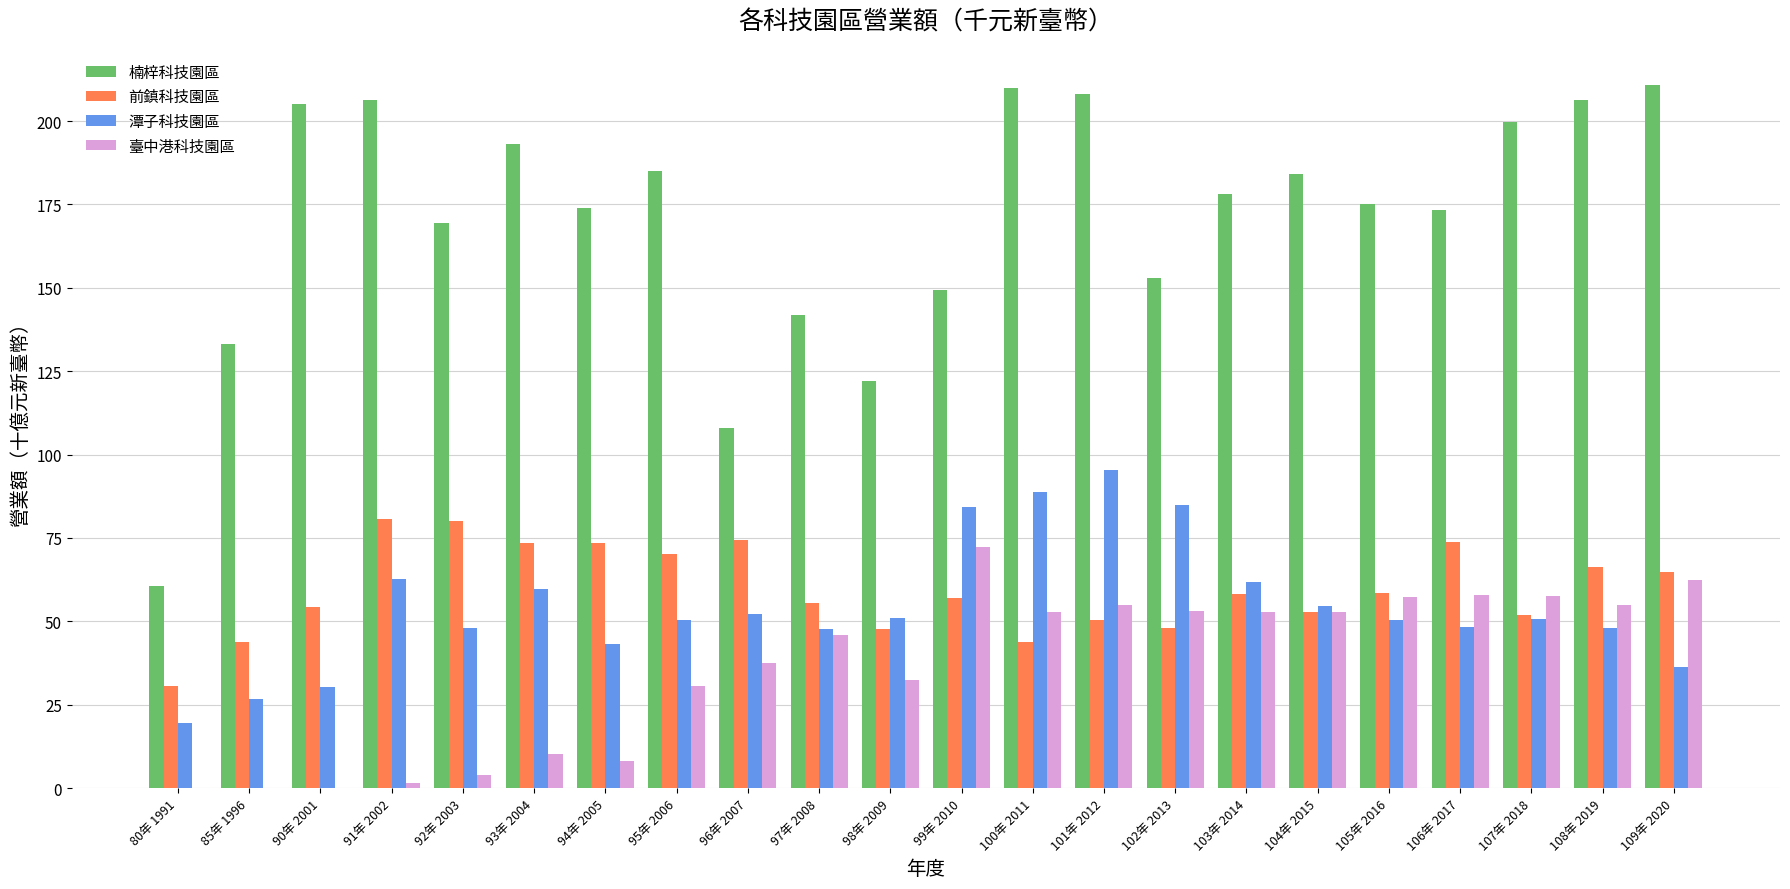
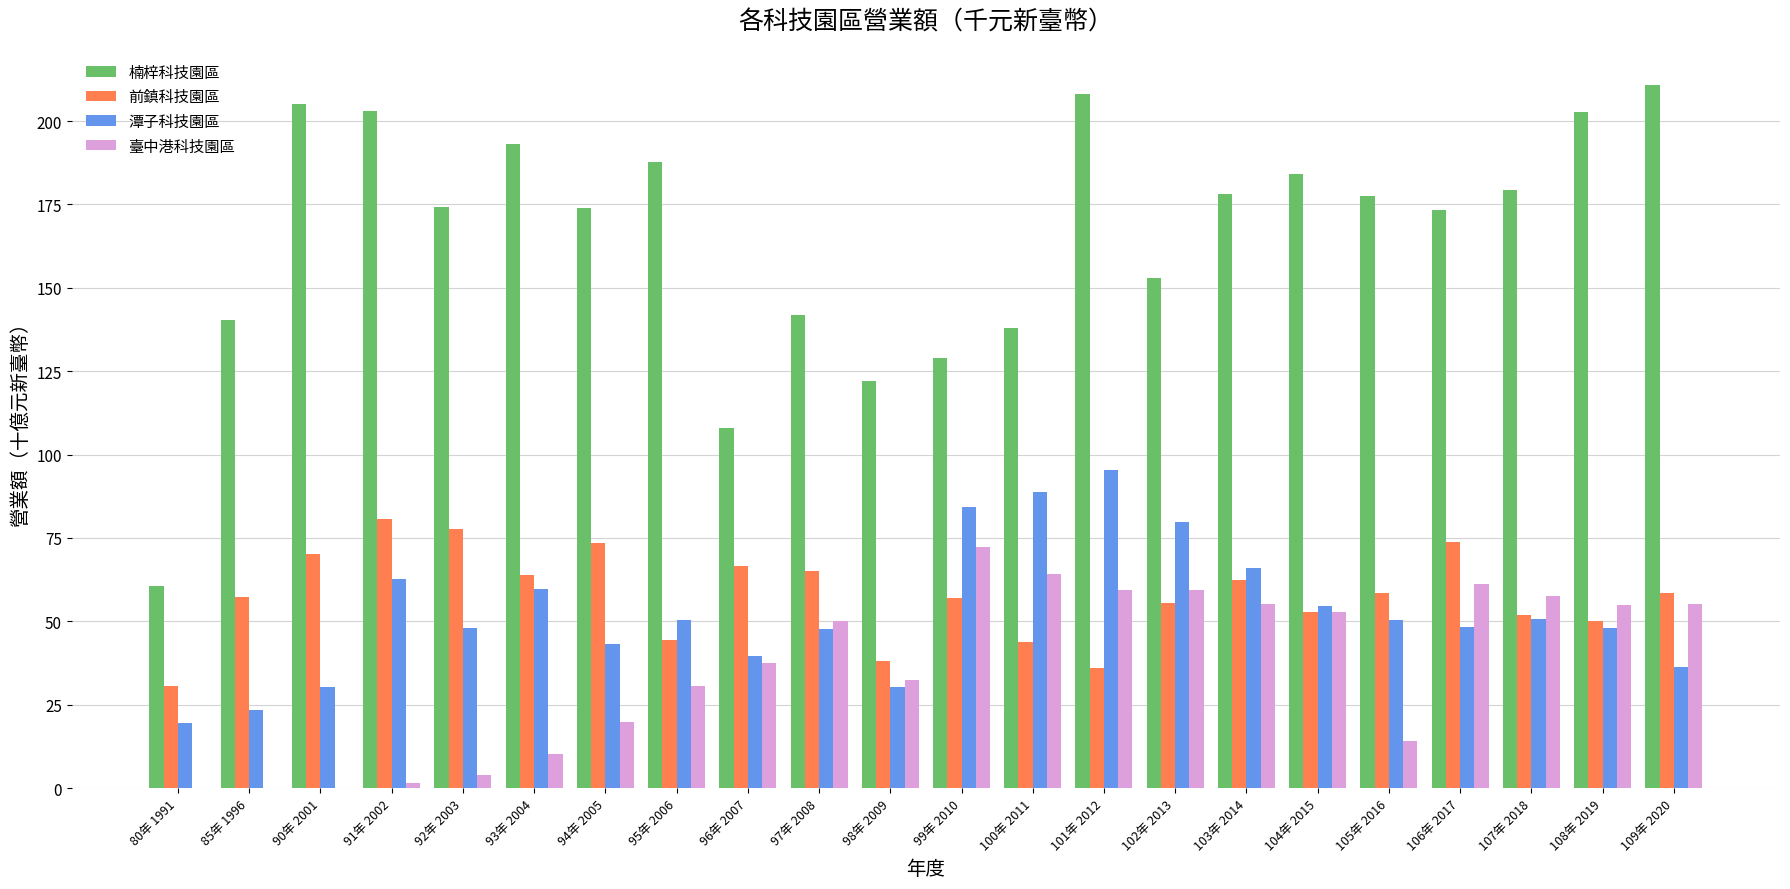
  {
    "楠梓科技園區": {
      "80年 1991": 61,
-     "85年 1996": 133,
+     "85年 1996": 140,
      "90年 2001": 205,
-     "91年 2002": 206,
-     "92年 2003": 170,
+     "91年 2002": 203,
+     "92年 2003": 174,
      "93年 2004": 193,
      "94年 2005": 174,
-     "95年 2006": 185,
+     "95年 2006": 188,
      "96年 2007": 108,
      "97年 2008": 142,
      "98年 2009": 122,
-     "99年 2010": 149,
-     "100年 2011": 210,
+     "99年 2010": 129,
+     "100年 2011": 138,
      "101年 2012": 208,
      "102年 2013": 153,
      "103年 2014": 178,
      "104年 2015": 184,
-     "105年 2016": 175,
+     "105年 2016": 178,
      "106年 2017": 173,
-     "107年 2018": 200,
-     "108年 2019": 206,
+     "107年 2018": 179,
+     "108年 2019": 203,
      "109年 2020": 211
    },
    "前鎮科技園區": {
      "80年 1991": 30,
-     "85年 1996": 44,
-     "90年 2001": 54,
+     "85年 1996": 57,
+     "90年 2001": 70,
      "91年 2002": 81,
-     "92年 2003": 80,
-     "93年 2004": 73,
+     "92年 2003": 78,
+     "93年 2004": 64,
      "94年 2005": 74,
-     "95年 2006": 70,
-     "96年 2007": 75,
-     "97年 2008": 56,
-     "98年 2009": 48,
+     "95年 2006": 44,
+     "96年 2007": 66,
+     "97年 2008": 65,
+     "98年 2009": 38,
      "99年 2010": 57,
      "100年 2011": 44,
-     "101年 2012": 50,
-     "102年 2013": 48,
-     "103年 2014": 58,
+     "101年 2012": 36,
+     "102年 2013": 55,
+     "103年 2014": 62,
      "104年 2015": 53,
      "105年 2016": 58,
      "106年 2017": 74,
      "107年 2018": 52,
-     "108年 2019": 66,
-     "109年 2020": 65
+     "108年 2019": 50,
+     "109年 2020": 59
    },
    "潭子科技園區": {
      "80年 1991": 20,
-     "85年 1996": 27,
+     "85年 1996": 23,
      "90年 2001": 30,
      "91年 2002": 63,
      "92年 2003": 48,
      "93年 2004": 60,
      "94年 2005": 43,
      "95年 2006": 50,
-     "96年 2007": 52,
+     "96年 2007": 40,
      "97年 2008": 48,
-     "98年 2009": 51,
+     "98年 2009": 30,
      "99年 2010": 84,
      "100年 2011": 89,
      "101年 2012": 95,
-     "102年 2013": 85,
-     "103年 2014": 62,
+     "102年 2013": 80,
+     "103年 2014": 66,
      "104年 2015": 55,
      "105年 2016": 50,
      "106年 2017": 48,
      "107年 2018": 51,
      "108年 2019": 48,
      "109年 2020": 36
    },
    "臺中港科技園區": {
      "80年 1991": 0,
      "85年 1996": 0,
      "91年 2002": 2,
      "92年 2003": 4,
      "93年 2004": 10,
-     "94年 2005": 8,
+     "94年 2005": 20,
      "95年 2006": 31,
      "96年 2007": 38,
-     "97年 2008": 46,
+     "97年 2008": 50,
      "98年 2009": 32,
      "99年 2010": 72,
-     "100年 2011": 53,
-     "101年 2012": 55,
-     "102年 2013": 53,
-     "103年 2014": 53,
+     "100年 2011": 64,
+     "101年 2012": 59,
+     "102年 2013": 59,
+     "103年 2014": 55,
      "104年 2015": 53,
-     "105年 2016": 57,
-     "106年 2017": 58,
+     "105年 2016": 14,
+     "106年 2017": 61,
      "107年 2018": 58,
      "108年 2019": 55,
-     "109年 2020": 62
+     "109年 2020": 55
    }
  }
